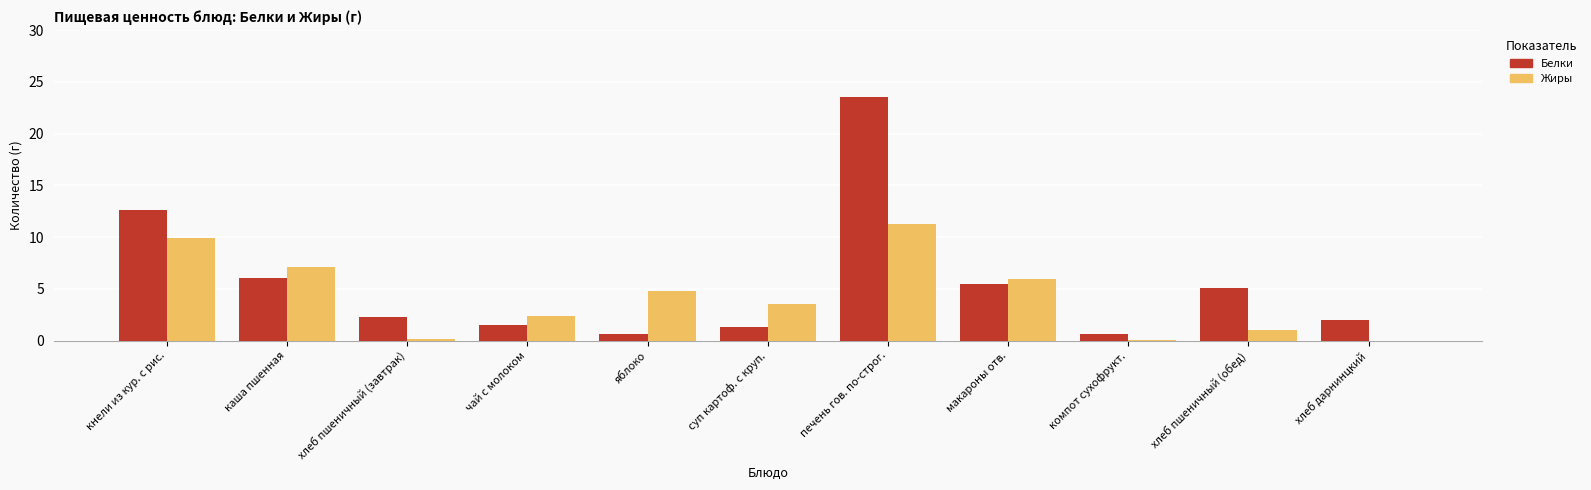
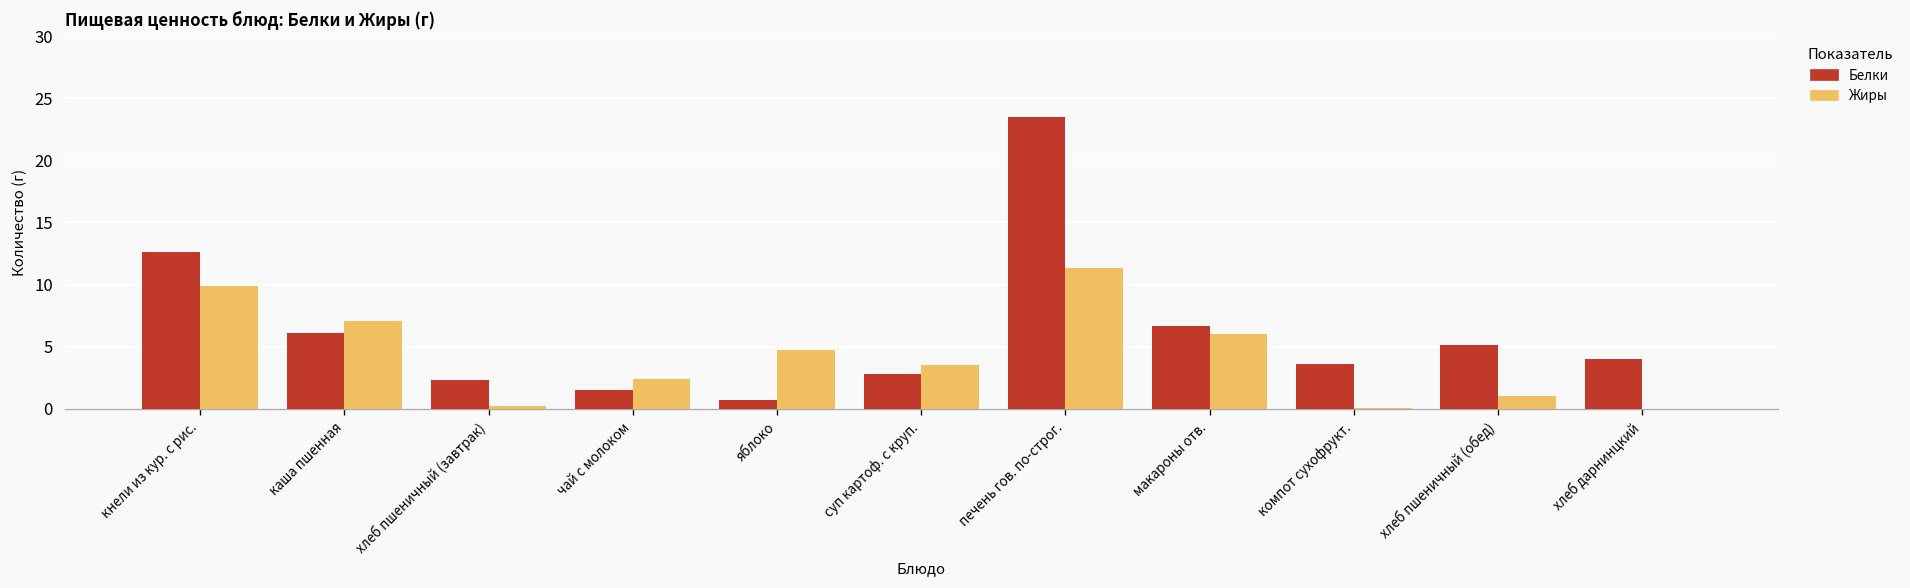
  {
    "Белки": {
      "кнели из кур. с рис.": 12.6,
      "каша пшенная": 6.1,
      "хлеб пшеничный (завтрак)": 2.3,
      "чай с молоком": 1.5,
      "яблоко": 0.7,
-     "суп картоф. с круп.": 1.3,
+     "суп картоф. с круп.": 2.8,
      "печень гов. по-строг.": 23.5,
-     "макароны отв.": 5.5,
-     "компот сухофрукт.": 0.6,
+     "макароны отв.": 6.7,
+     "компот сухофрукт.": 3.6,
      "хлеб пшеничный (обед)": 5.1,
-     "хлеб дарнинцкий": 2
+     "хлеб дарнинцкий": 4
    },
    "Жиры": {
      "кнели из кур. с рис.": 9.9,
      "каша пшенная": 7.1,
      "чай с молоком": 2.4,
      "яблоко": 4.8,
      "суп картоф. с круп.": 3.5,
      "печень гов. по-строг.": 11.3,
      "макароны отв.": 6.0,
      "хлеб пшеничный (обед)": 1.0,
      "хлеб дарнинцкий": 0.0
    }
  }
